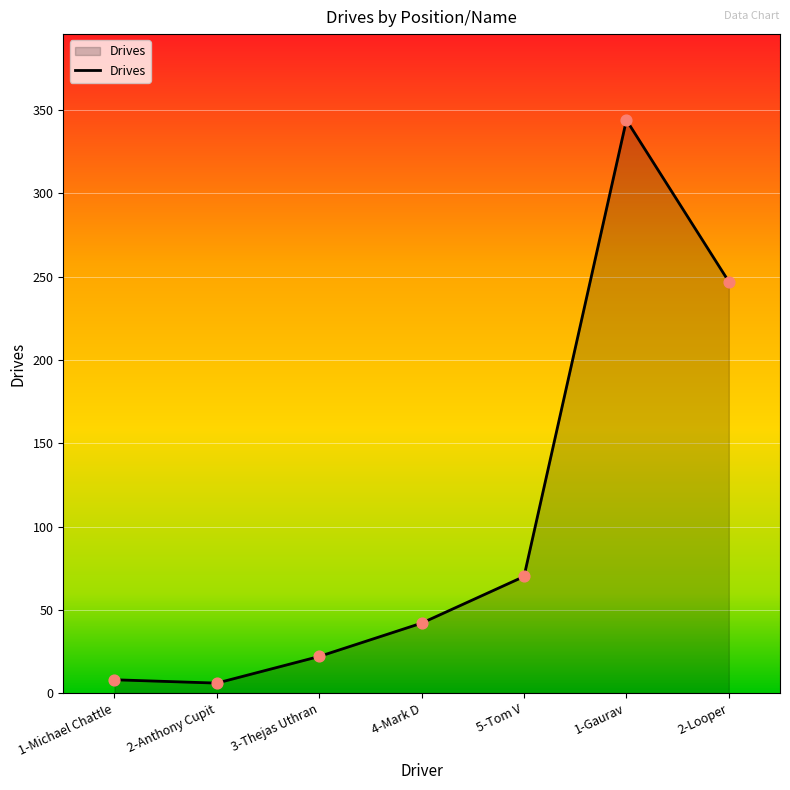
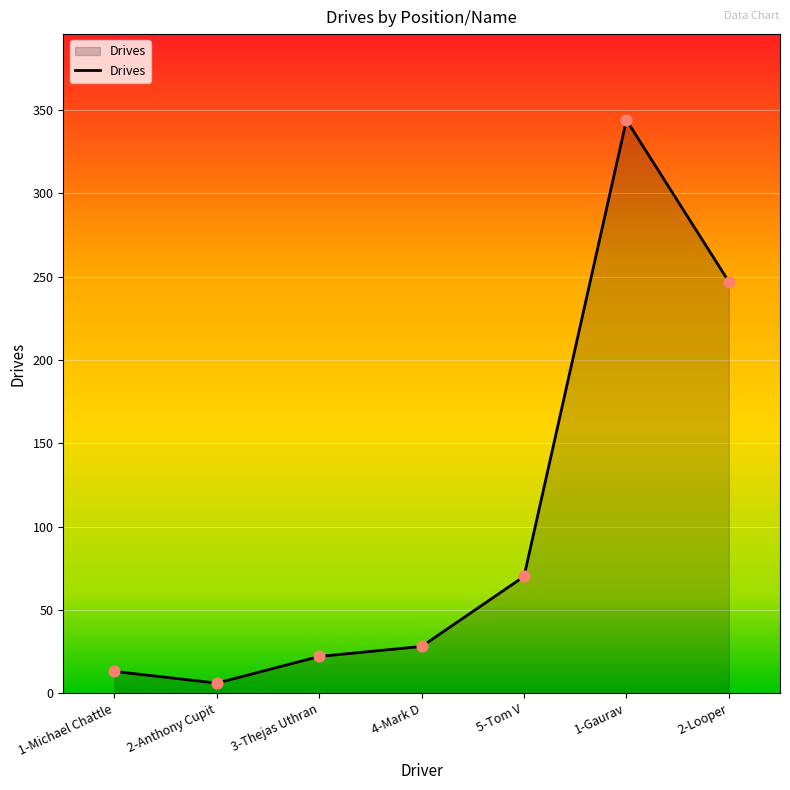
  {
-   "1-Michael Chattle": 8,
+   "1-Michael Chattle": 13,
    "2-Anthony Cupit": 6,
    "3-Thejas Uthran": 22,
-   "4-Mark D": 42,
+   "4-Mark D": 28,
    "5-Tom V": 70,
    "1-Gaurav": 344,
    "2-Looper": 247
  }
